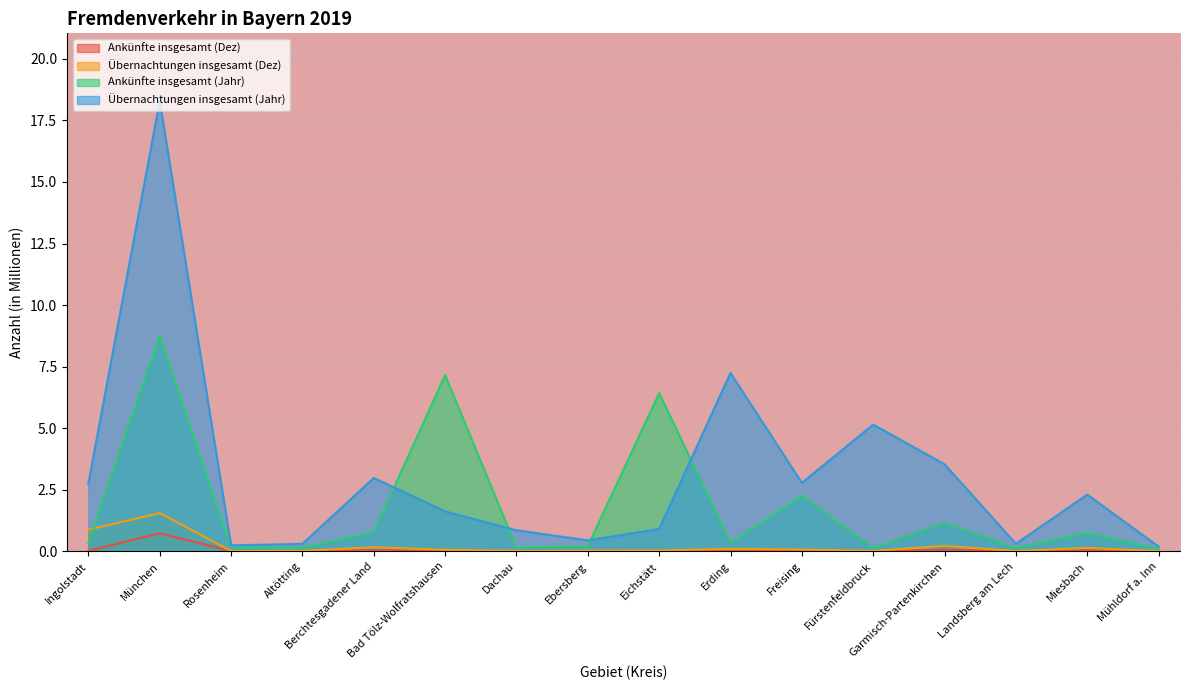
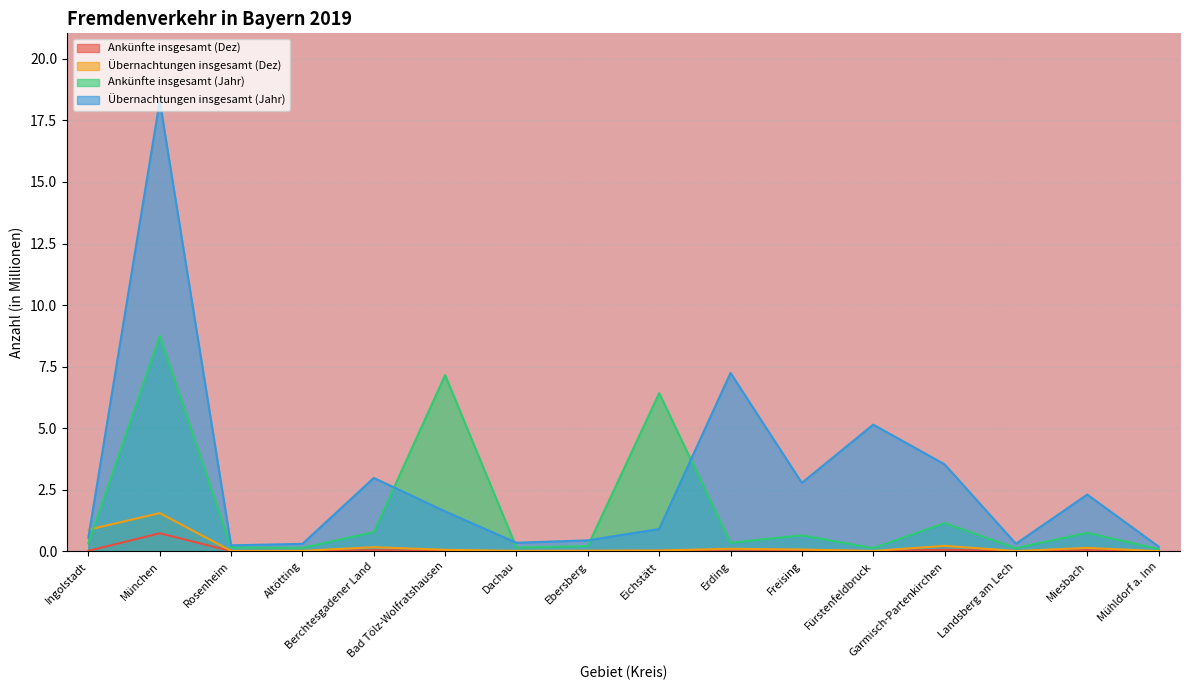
  {
    "Ankünfte insgesamt (Dez)": {
      "Ingolstadt": 0.0,
      "München": 0.7,
      "Berchtesgadener Land": 0.0,
      "Garmisch-Partenkirchen": 0.1
    },
    "Übernachtungen insgesamt (Dez)": {
      "Ingolstadt": 0.9,
      "München": 1.6,
      "Berchtesgadener Land": 0.2,
      "Garmisch-Partenkirchen": 0.2
    },
    "Ankünfte insgesamt (Jahr)": {
      "Ingolstadt": 0.3,
      "München": 8.8,
      "Altötting": 0.1,
      "Berchtesgadener Land": 0.8,
      "Bad Tölz-Wolfratshausen": 7.2,
      "Dachau": 0.2,
      "Ebersberg": 0.2,
      "Eichstätt": 6.4,
      "Erding": 0.3,
-     "Freising": 2.3,
+     "Freising": 0.7,
      "Fürstenfeldbruck": 0.1,
      "Garmisch-Partenkirchen": 1.2,
      "Landsberg am Lech": 0.1,
      "Miesbach": 0.8
    },
    "Übernachtungen insgesamt (Jahr)": {
-     "Ingolstadt": 2.8,
+     "Ingolstadt": 0.6,
      "Altötting": 0.3,
      "Berchtesgadener Land": 3.0,
      "Bad Tölz-Wolfratshausen": 1.6,
-     "Dachau": 0.9,
+     "Dachau": 0.3,
      "Ebersberg": 0.4,
      "Eichstätt": 0.9,
      "Erding": 7.2,
      "Freising": 2.8,
      "Fürstenfeldbruck": 5.1,
      "Garmisch-Partenkirchen": 3.5,
      "Landsberg am Lech": 0.3,
      "Miesbach": 2.3
    }
  }
